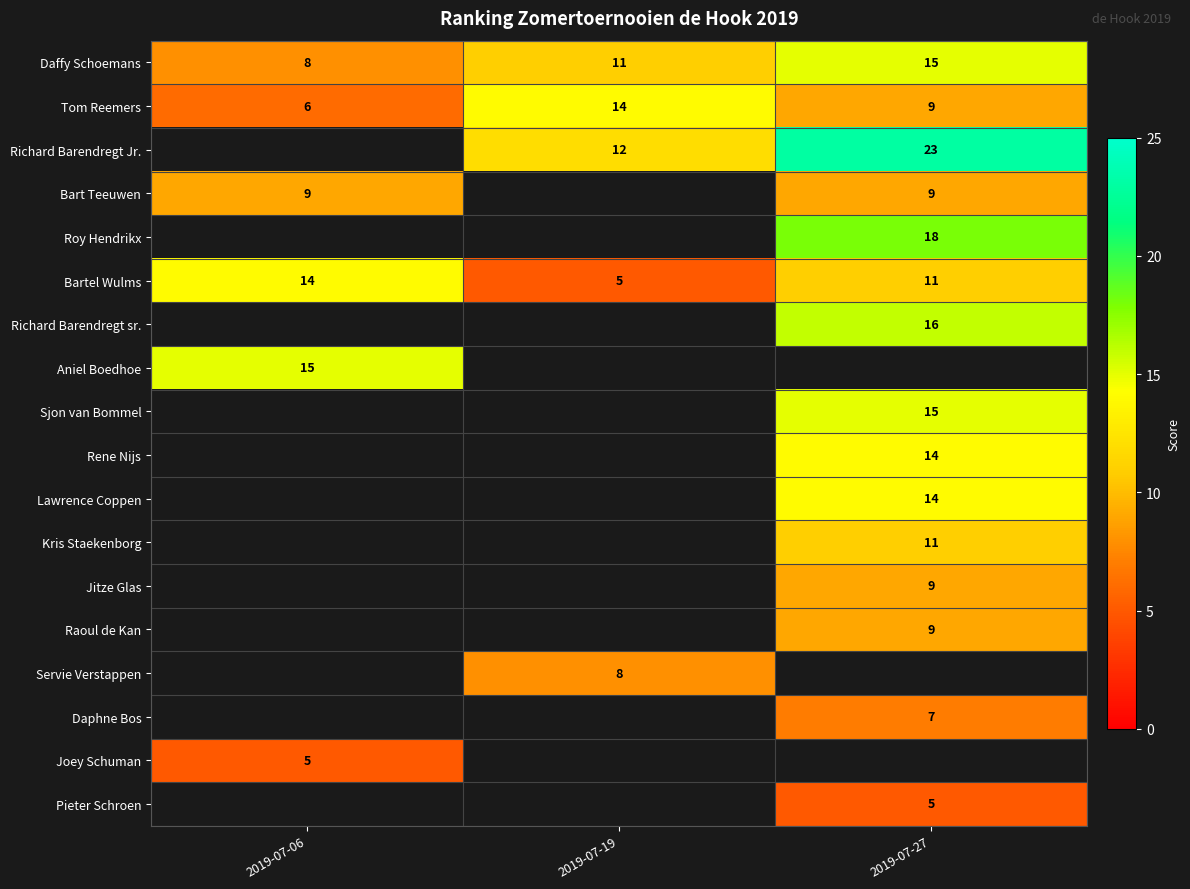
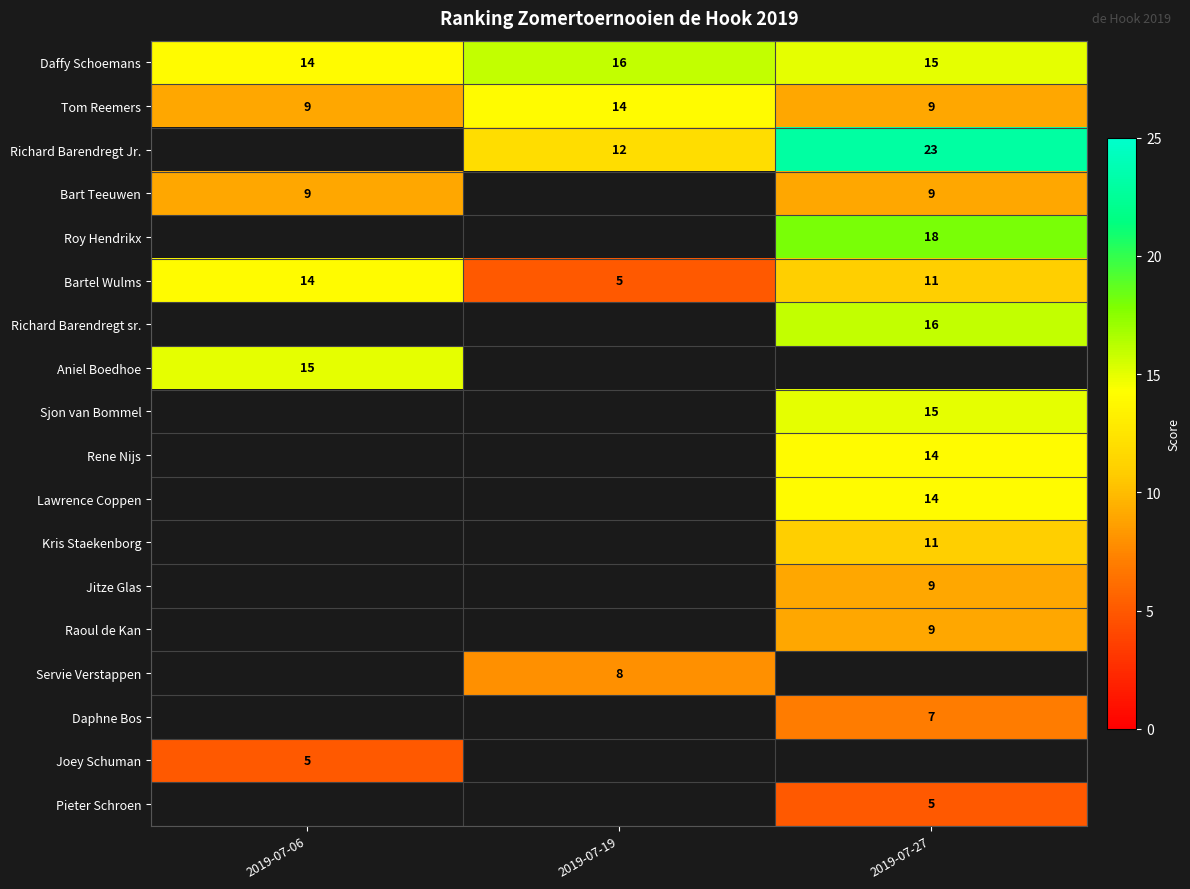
  {
    "Daffy Schoemans": {
-     "2019-07-06": 8,
-     "2019-07-19": 11,
+     "2019-07-06": 14,
+     "2019-07-19": 16,
      "2019-07-27": 15
    },
    "Tom Reemers": {
-     "2019-07-06": 6,
+     "2019-07-06": 9,
      "2019-07-19": 14,
      "2019-07-27": 9
    },
    "Richard Barendregt Jr.": {
      "2019-07-19": 12,
      "2019-07-27": 23
    },
    "Bart Teeuwen": {
      "2019-07-06": 9,
      "2019-07-27": 9
    },
    "Roy Hendrikx": {
      "2019-07-27": 18
    },
    "Bartel Wulms": {
      "2019-07-06": 14,
      "2019-07-19": 5,
      "2019-07-27": 11
    },
    "Richard Barendregt sr.": {
      "2019-07-27": 16
    },
    "Aniel Boedhoe": {
      "2019-07-06": 15
    },
    "Sjon van Bommel": {
      "2019-07-27": 15
    },
    "Rene Nijs": {
      "2019-07-27": 14
    },
    "Lawrence Coppen": {
      "2019-07-27": 14
    },
    "Kris Staekenborg": {
      "2019-07-27": 11
    },
    "Jitze Glas": {
      "2019-07-27": 9
    },
    "Raoul de Kan": {
      "2019-07-27": 9
    },
    "Servie Verstappen": {
      "2019-07-19": 8
    },
    "Daphne Bos": {
      "2019-07-27": 7
    },
    "Joey Schuman": {
      "2019-07-06": 5
    },
    "Pieter Schroen": {
      "2019-07-27": 5
    }
  }
